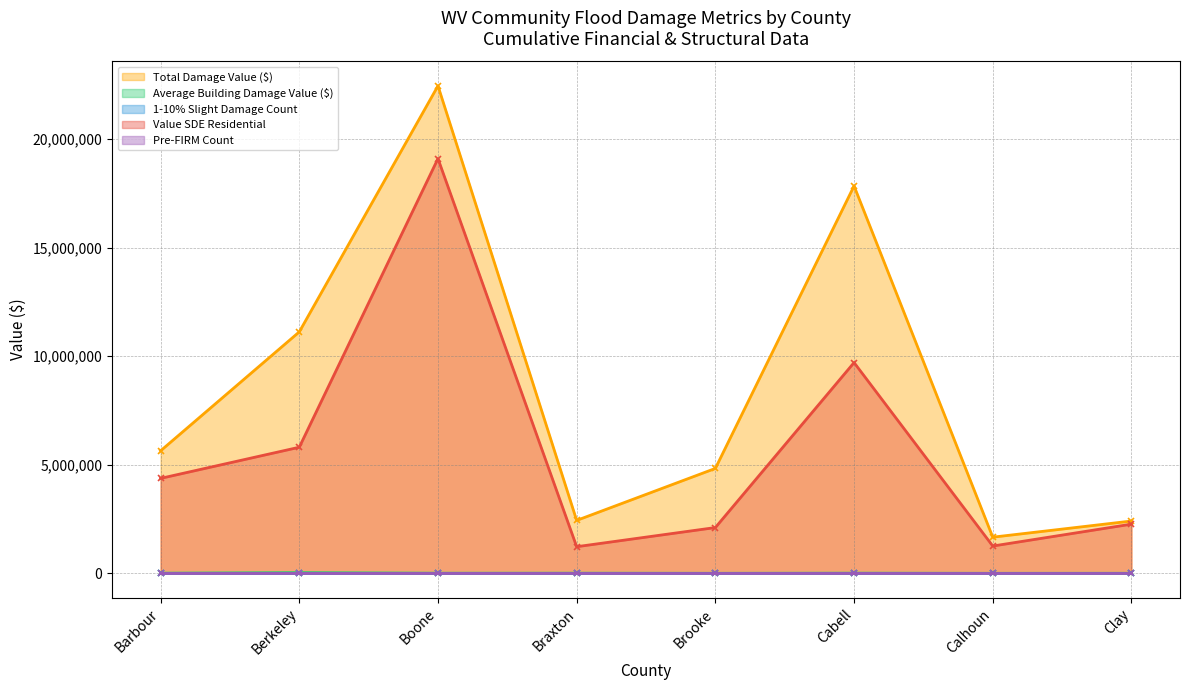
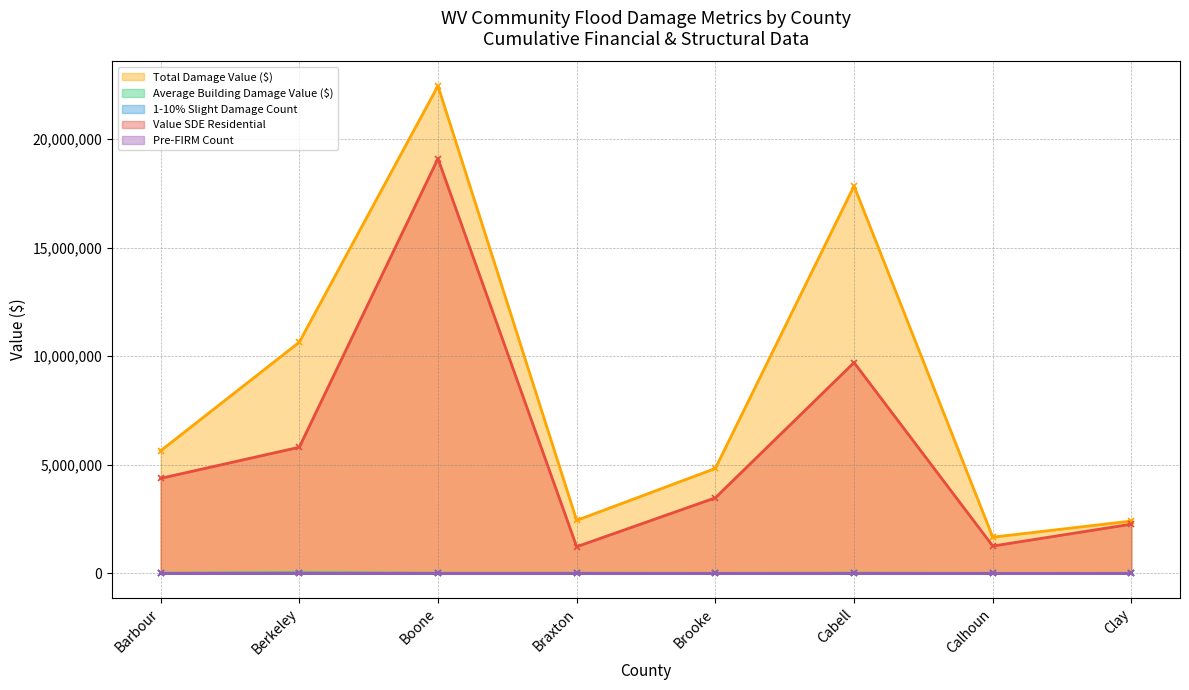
  {
    "Total Damage Value ($)": {
      "Barbour": "5,600,000",
-     "Berkeley": "11,100,000",
+     "Berkeley": "10,600,000",
      "Boone": "22,400,000",
      "Braxton": "2,400,000",
      "Brooke": "4,800,000",
      "Cabell": "17,800,000",
      "Calhoun": "1,700,000",
      "Clay": "2,400,000"
    },
    "Value SDE Residential": {
      "Barbour": "4,400,000",
      "Berkeley": "5,800,000",
      "Boone": "19,100,000",
      "Braxton": "1,200,000",
-     "Brooke": "2,100,000",
+     "Brooke": "3,500,000",
      "Cabell": "9,700,000",
      "Calhoun": "1,300,000",
      "Clay": "2,300,000"
    }
  }
